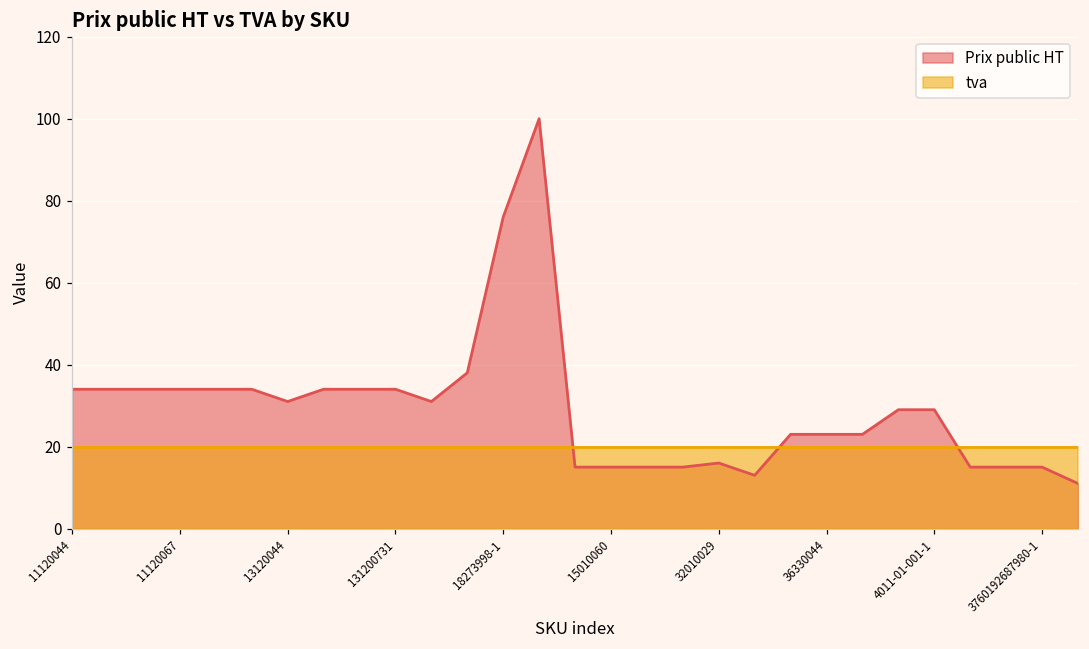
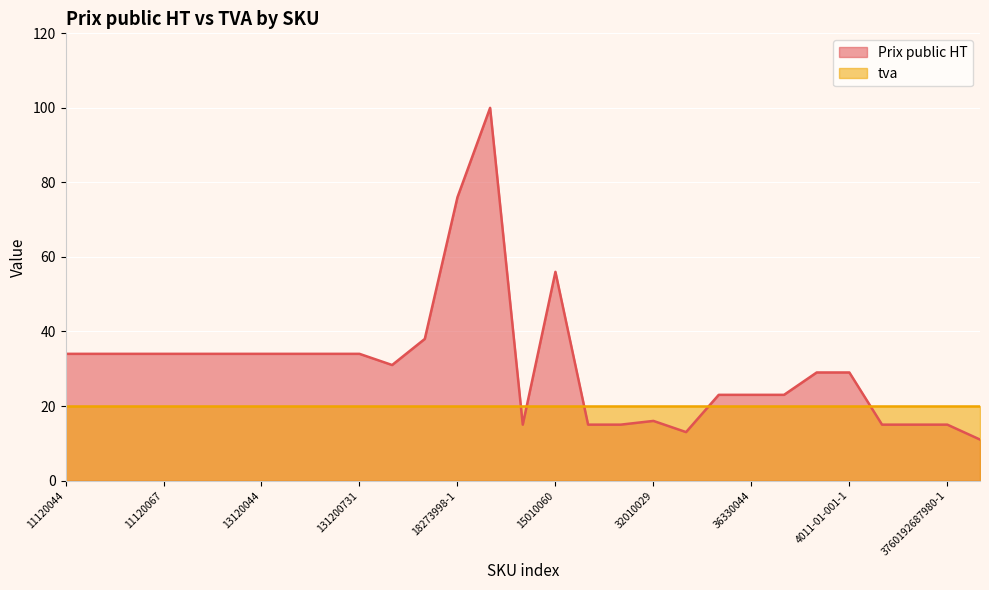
  {
    "Prix public HT": {
      "11120044": 34,
      "11120067": 34,
-     "13120044": 31,
+     "13120044": 34,
      "131200731": 34,
      "18273998-1": 76,
-     "15010060": 15,
+     "15010060": 56,
      "32010029": 16,
      "36330044": 23,
      "4011-01-001-1": 29,
      "3760192687980-1": 15
    },
    "tva": {
      "11120044": 20,
      "11120067": 20,
      "13120044": 20,
      "131200731": 20,
      "18273998-1": 20,
      "15010060": 20,
      "32010029": 20,
      "36330044": 20,
      "4011-01-001-1": 20,
      "3760192687980-1": 20
    }
  }
